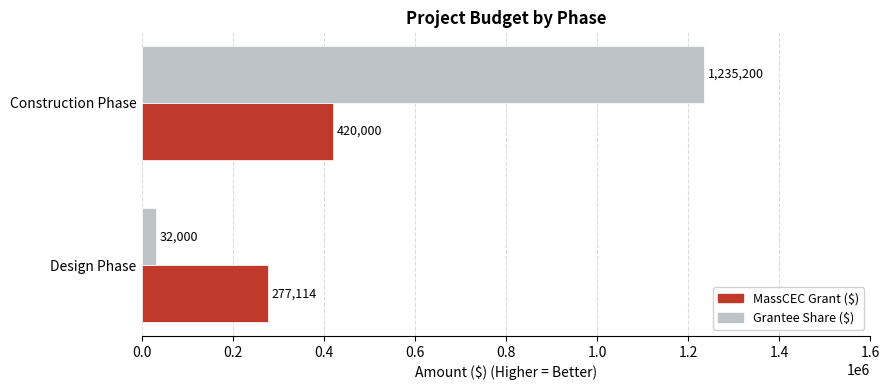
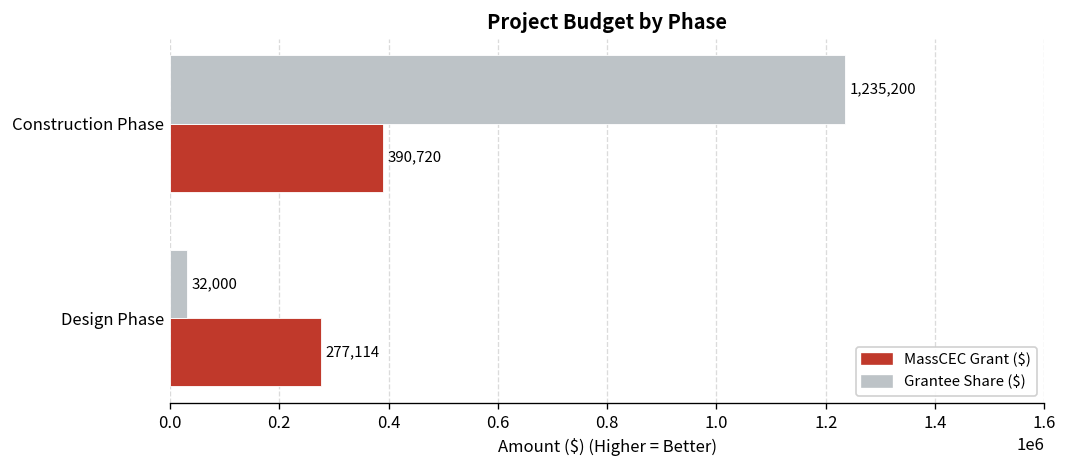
  {
    "MassCEC Grant ($)": {
-     "Construction Phase": "420,000",
+     "Construction Phase": "390,720",
      "Design Phase": "277,114"
    },
    "Grantee Share ($)": {
      "Construction Phase": "1,235,200",
      "Design Phase": "32,000"
    }
  }
